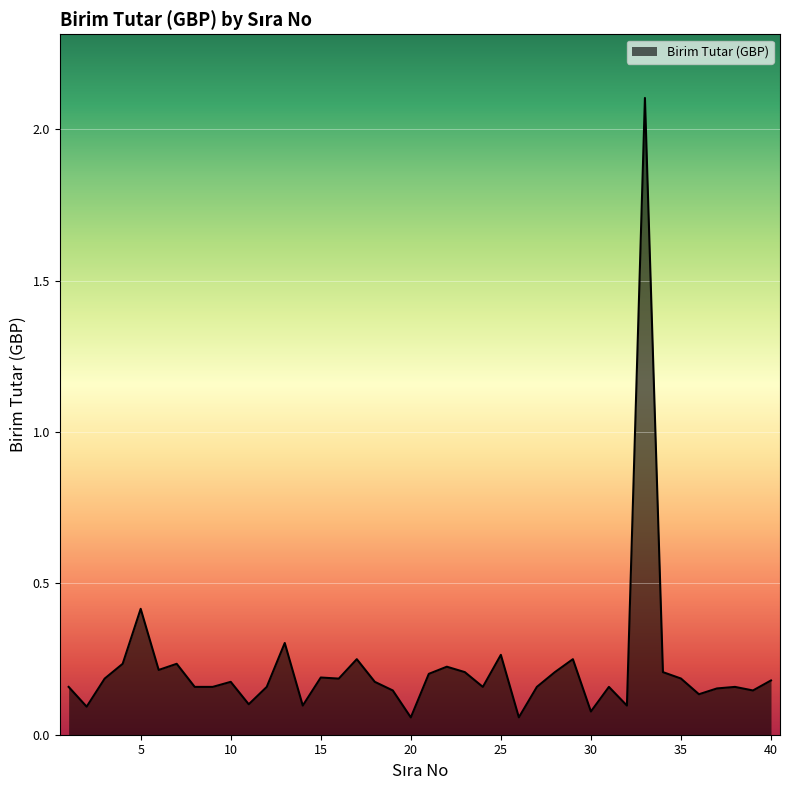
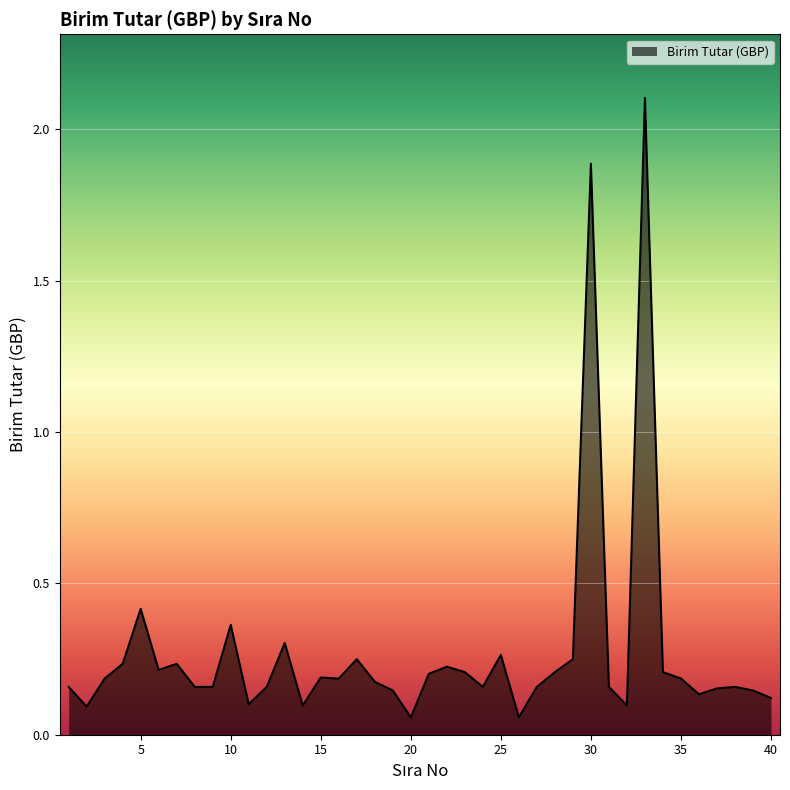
  {
    "5": 0.42,
-   "10": 0.17,
+   "10": 0.36,
    "15": 0.19,
    "20": 0.06,
    "25": 0.26,
-   "30": 0.08,
+   "30": 1.89,
    "35": 0.19,
-   "40": 0.18
+   "40": 0.12
  }
